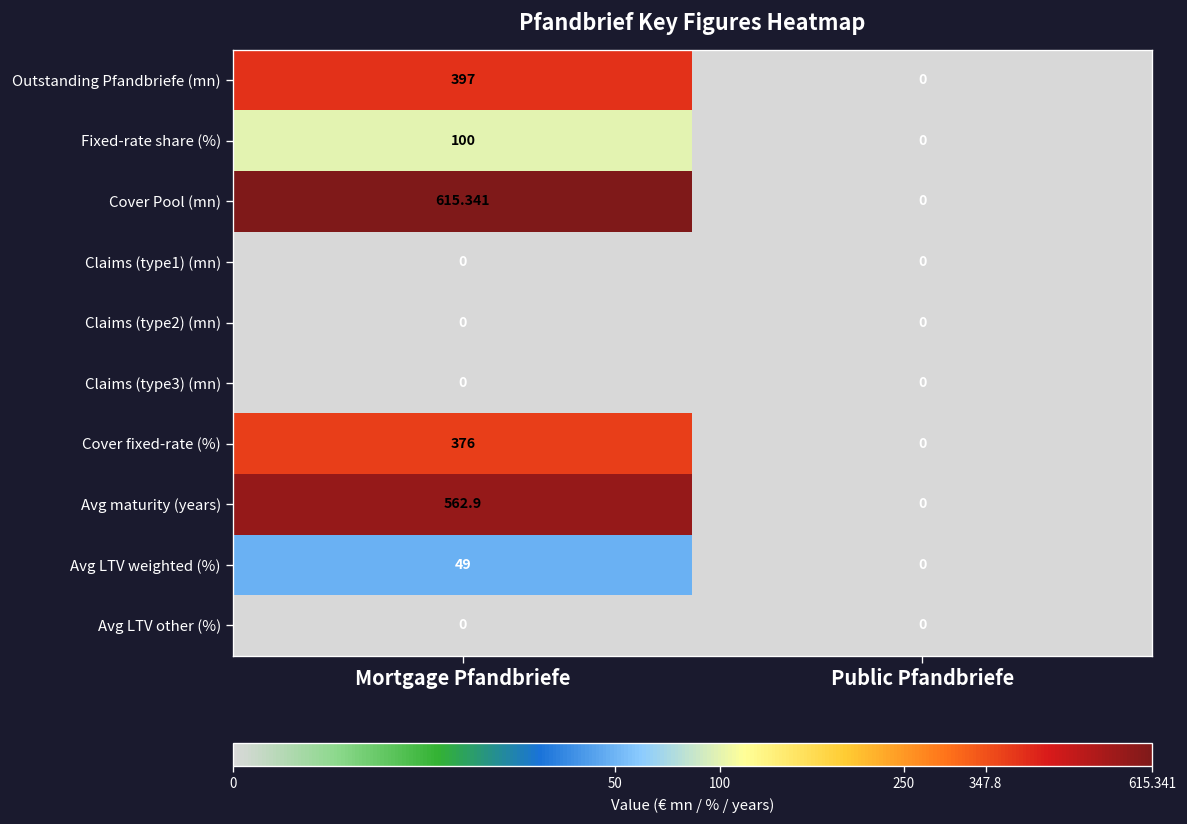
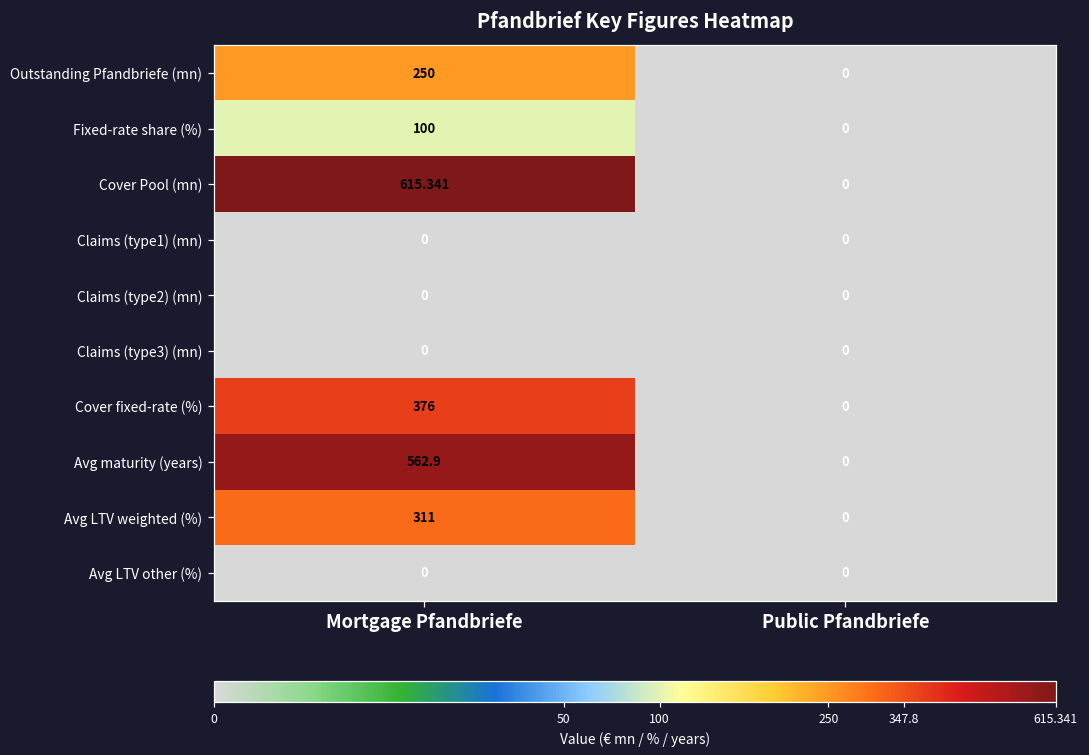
  {
    "Outstanding Pfandbriefe (mn)": {
-     "Mortgage Pfandbriefe": 397
+     "Mortgage Pfandbriefe": 250
    },
    "Fixed-rate share (%)": {
      "Mortgage Pfandbriefe": 100
    },
    "Cover Pool (mn)": {
      "Mortgage Pfandbriefe": 615.341
    },
    "Cover fixed-rate (%)": {
      "Mortgage Pfandbriefe": 376
    },
    "Avg maturity (years)": {
      "Mortgage Pfandbriefe": 562.9
    },
    "Avg LTV weighted (%)": {
-     "Mortgage Pfandbriefe": 49
+     "Mortgage Pfandbriefe": 311
    }
  }
